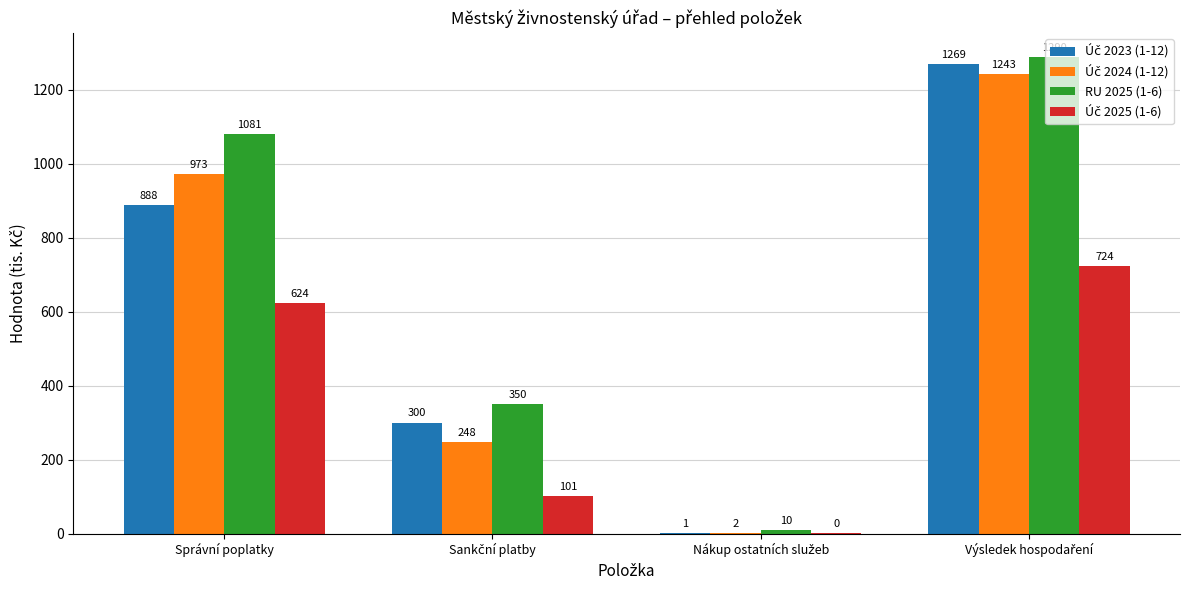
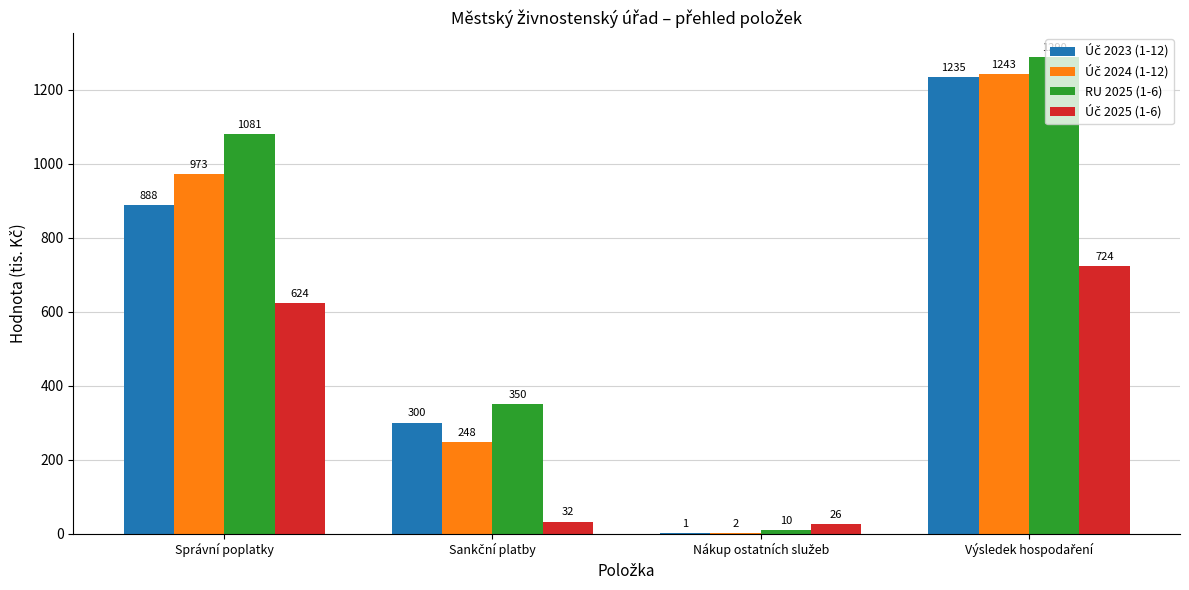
  {
    "Úč 2023 (1-12)": {
      "Správní poplatky": 888,
      "Sankční platby": 300,
      "Nákup ostatních služeb": 1,
-     "Výsledek hospodaření": 1269
+     "Výsledek hospodaření": 1235
    },
    "Úč 2024 (1-12)": {
      "Správní poplatky": 973,
      "Sankční platby": 248,
      "Nákup ostatních služeb": 2,
      "Výsledek hospodaření": 1243
    },
    "RU 2025 (1-6)": {
      "Správní poplatky": 1081,
      "Sankční platby": 350,
      "Nákup ostatních služeb": 10
    },
    "Úč 2025 (1-6)": {
      "Správní poplatky": 624,
-     "Sankční platby": 101,
-     "Nákup ostatních služeb": 0,
+     "Sankční platby": 32,
+     "Nákup ostatních služeb": 26,
      "Výsledek hospodaření": 724
    }
  }
